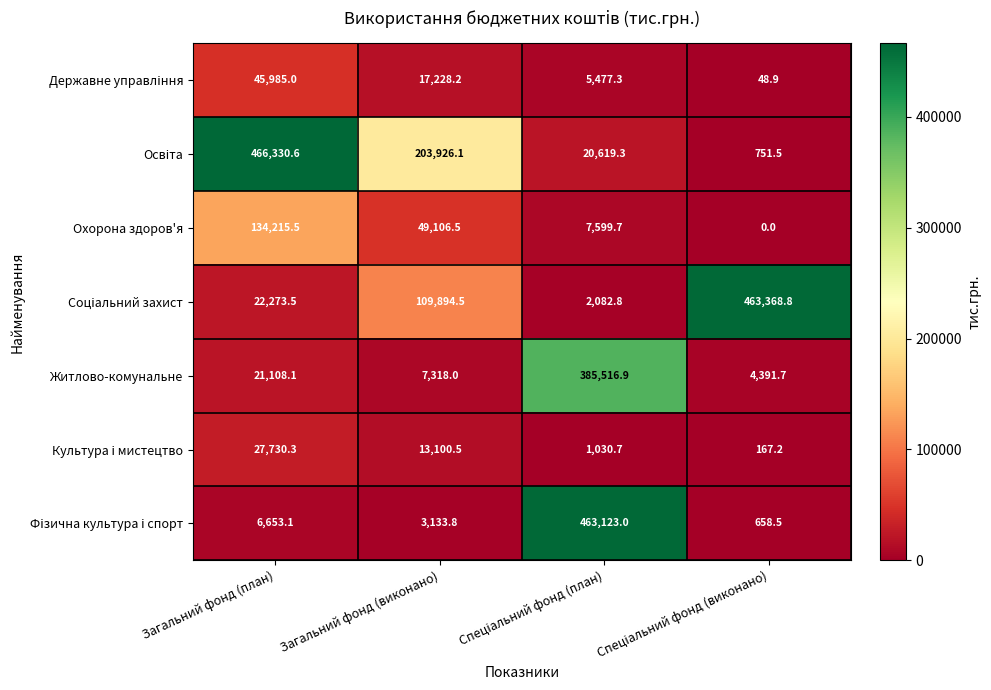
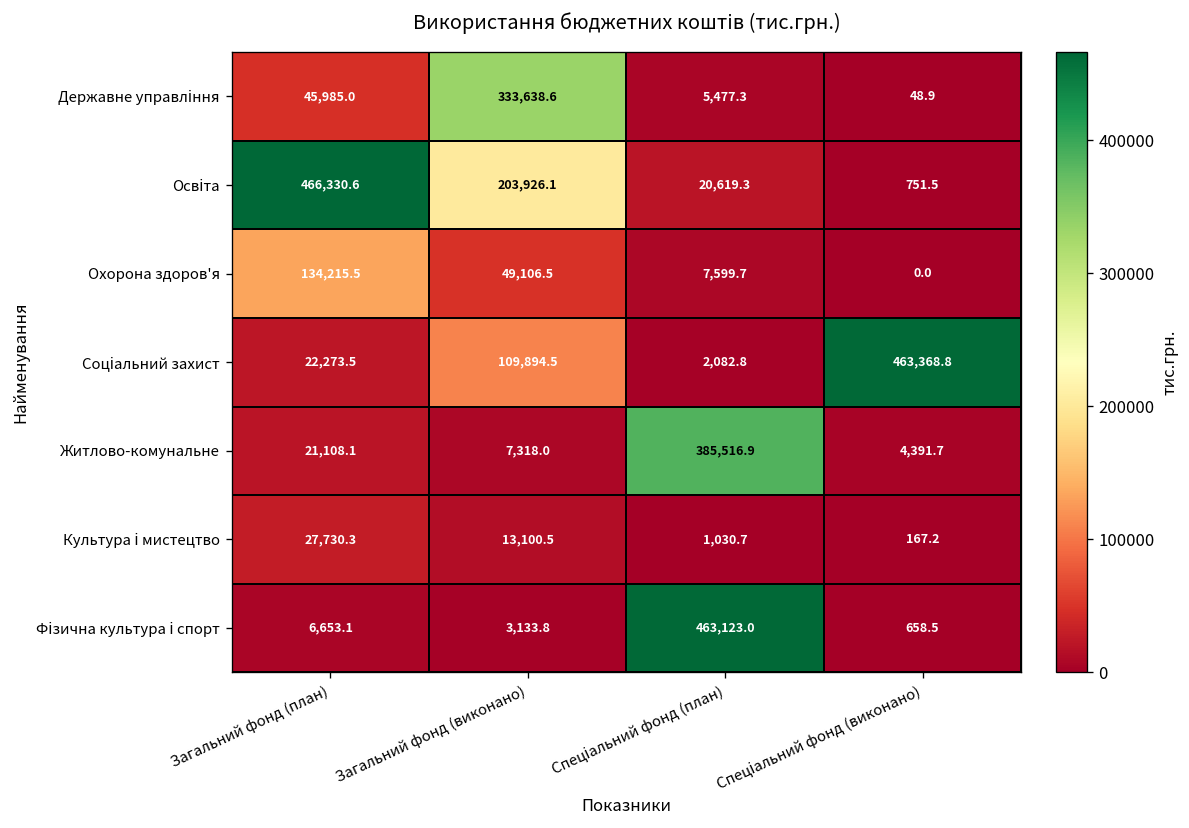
  {
    "Державне управління": {
      "Загальний фонд (план)": "45,985.0",
-     "Загальний фонд (виконано)": "17,228.2",
+     "Загальний фонд (виконано)": "333,638.6",
      "Спеціальний фонд (план)": "5,477.3",
      "Спеціальний фонд (виконано)": "48.9"
    },
    "Освіта": {
      "Загальний фонд (план)": "466,330.6",
      "Загальний фонд (виконано)": "203,926.1",
      "Спеціальний фонд (план)": "20,619.3",
      "Спеціальний фонд (виконано)": "751.5"
    },
    "Охорона здоров'я": {
      "Загальний фонд (план)": "134,215.5",
      "Загальний фонд (виконано)": "49,106.5",
      "Спеціальний фонд (план)": "7,599.7",
      "Спеціальний фонд (виконано)": "0.0"
    },
    "Соціальний захист": {
      "Загальний фонд (план)": "22,273.5",
      "Загальний фонд (виконано)": "109,894.5",
      "Спеціальний фонд (план)": "2,082.8",
      "Спеціальний фонд (виконано)": "463,368.8"
    },
    "Житлово-комунальне": {
      "Загальний фонд (план)": "21,108.1",
      "Загальний фонд (виконано)": "7,318.0",
      "Спеціальний фонд (план)": "385,516.9",
      "Спеціальний фонд (виконано)": "4,391.7"
    },
    "Культура і мистецтво": {
      "Загальний фонд (план)": "27,730.3",
      "Загальний фонд (виконано)": "13,100.5",
      "Спеціальний фонд (план)": "1,030.7",
      "Спеціальний фонд (виконано)": "167.2"
    },
    "Фізична культура і спорт": {
      "Загальний фонд (план)": "6,653.1",
      "Загальний фонд (виконано)": "3,133.8",
      "Спеціальний фонд (план)": "463,123.0",
      "Спеціальний фонд (виконано)": "658.5"
    }
  }
